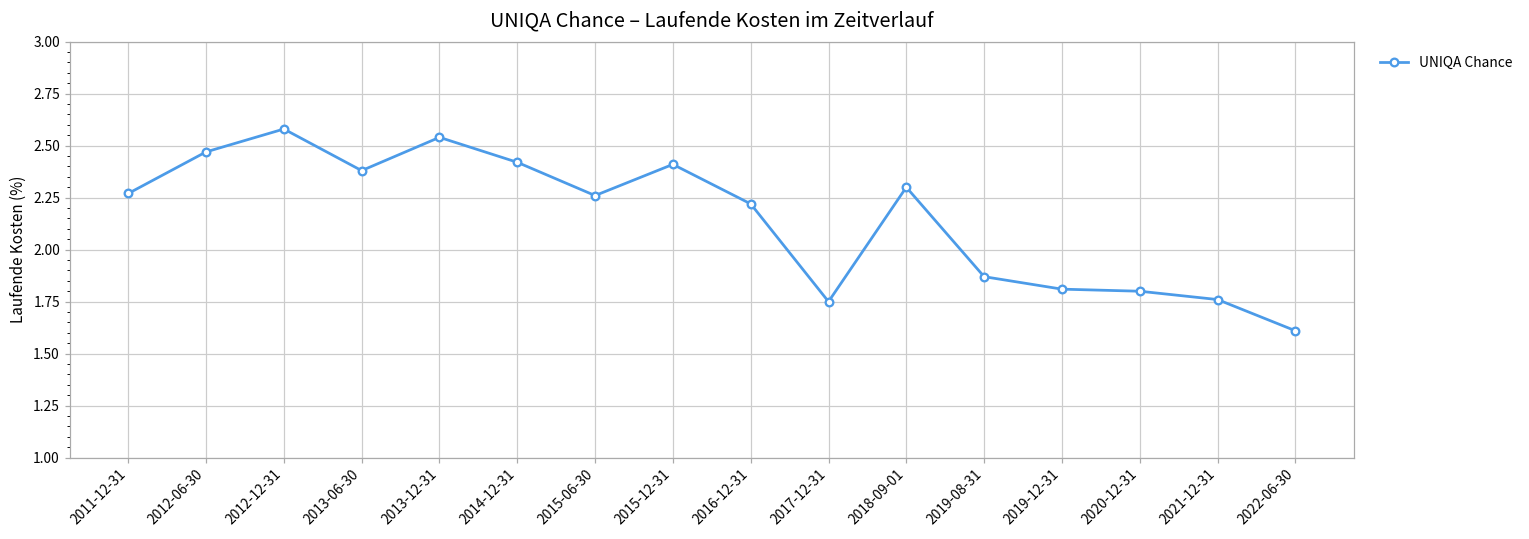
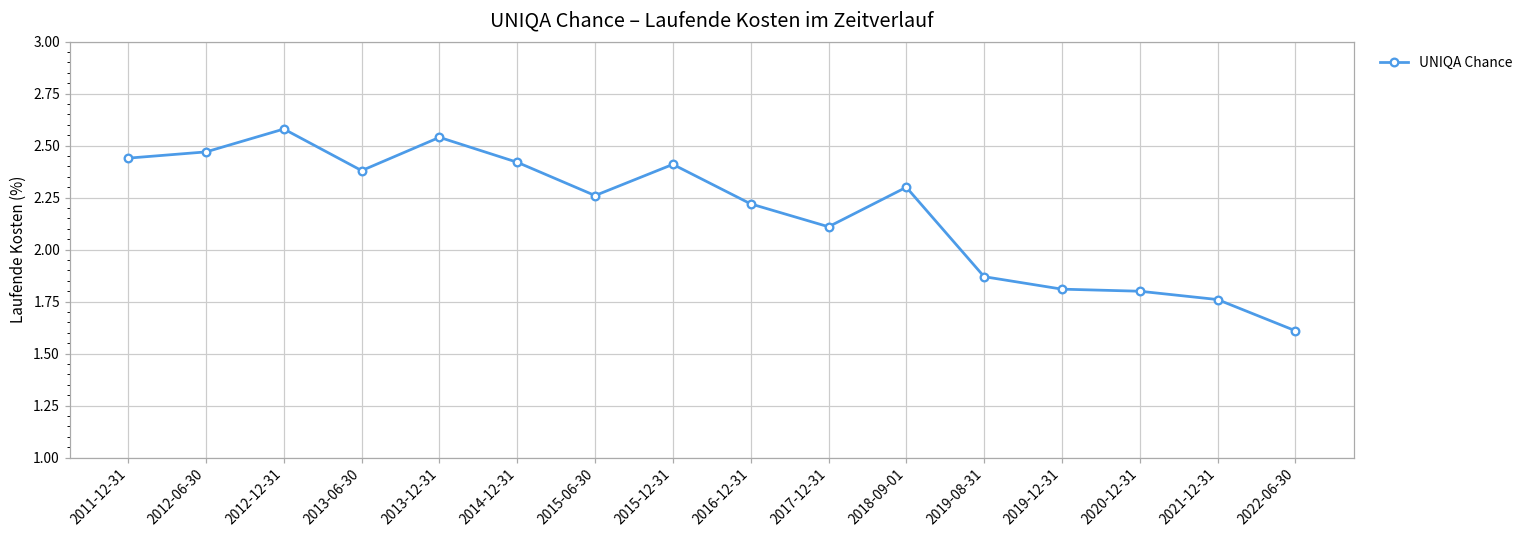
  {
-   "2011-12-31": 2.27,
+   "2011-12-31": 2.44,
    "2012-06-30": 2.47,
    "2012-12-31": 2.58,
    "2013-06-30": 2.38,
    "2013-12-31": 2.54,
    "2014-12-31": 2.42,
    "2015-06-30": 2.26,
    "2015-12-31": 2.41,
    "2016-12-31": 2.22,
-   "2017-12-31": 1.75,
+   "2017-12-31": 2.11,
    "2018-09-01": 2.30,
    "2019-08-31": 1.87,
    "2019-12-31": 1.81,
    "2020-12-31": 1.80,
    "2021-12-31": 1.76,
    "2022-06-30": 1.61
  }
